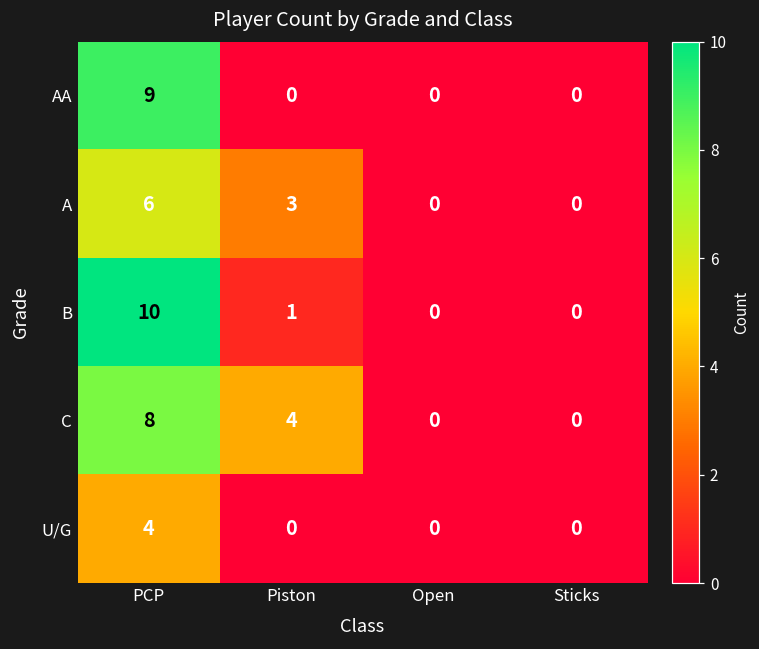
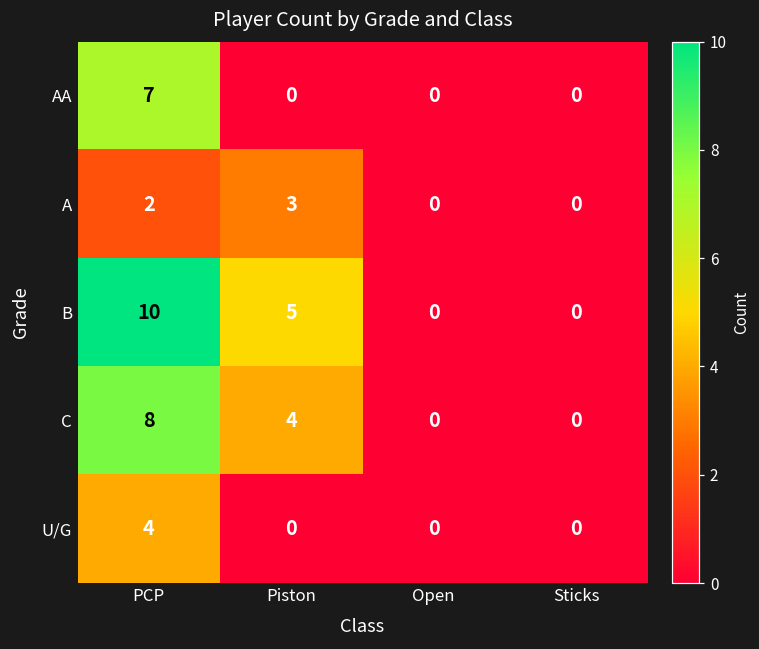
  {
    "AA": {
-     "PCP": 9,
+     "PCP": 7,
      "Piston": 0,
      "Open": 0,
      "Sticks": 0
    },
    "A": {
-     "PCP": 6,
+     "PCP": 2,
      "Piston": 3,
      "Open": 0,
      "Sticks": 0
    },
    "B": {
      "PCP": 10,
-     "Piston": 1,
+     "Piston": 5,
      "Open": 0,
      "Sticks": 0
    },
    "C": {
      "PCP": 8,
      "Piston": 4,
      "Open": 0,
      "Sticks": 0
    },
    "U/G": {
      "PCP": 4,
      "Piston": 0,
      "Open": 0,
      "Sticks": 0
    }
  }
